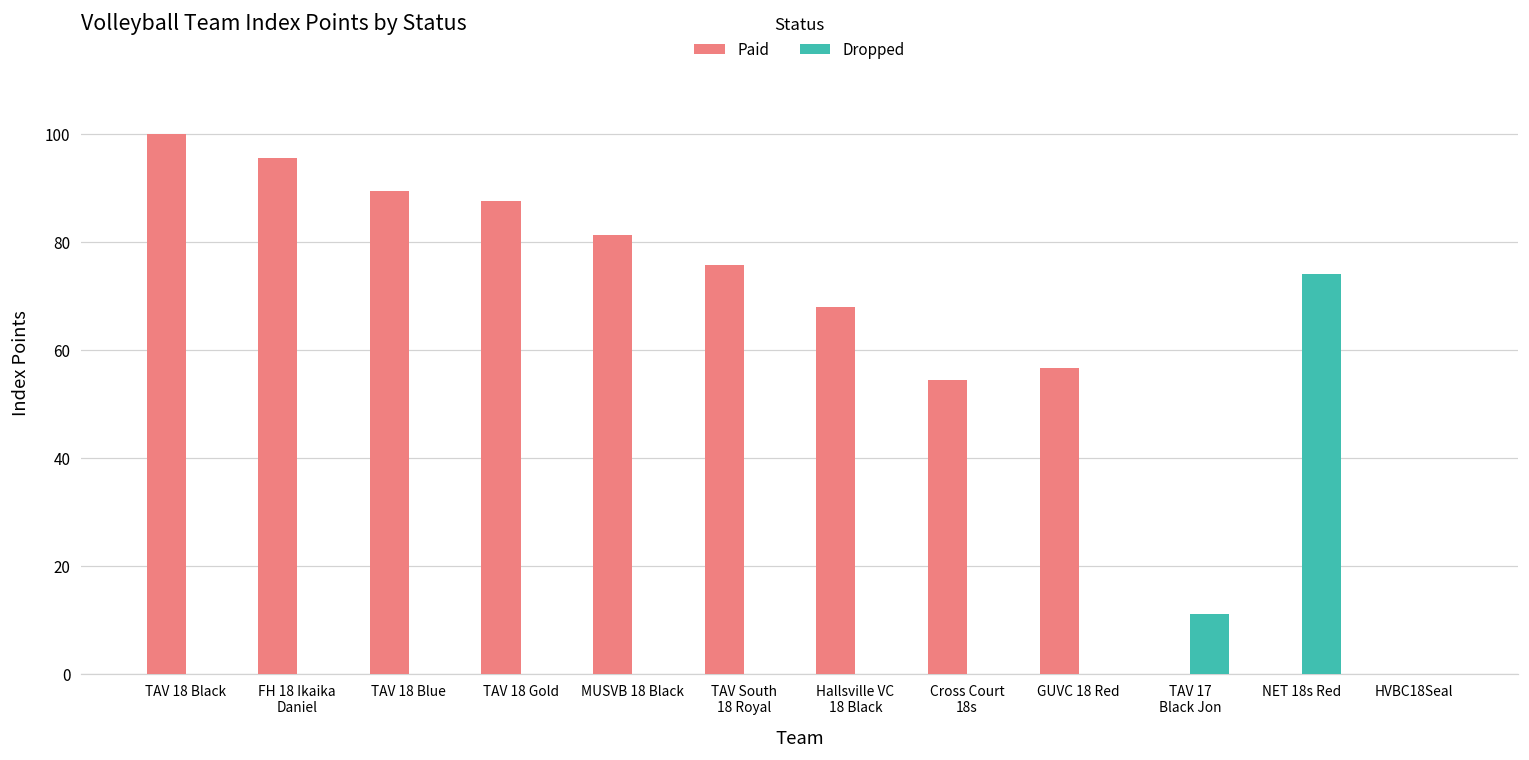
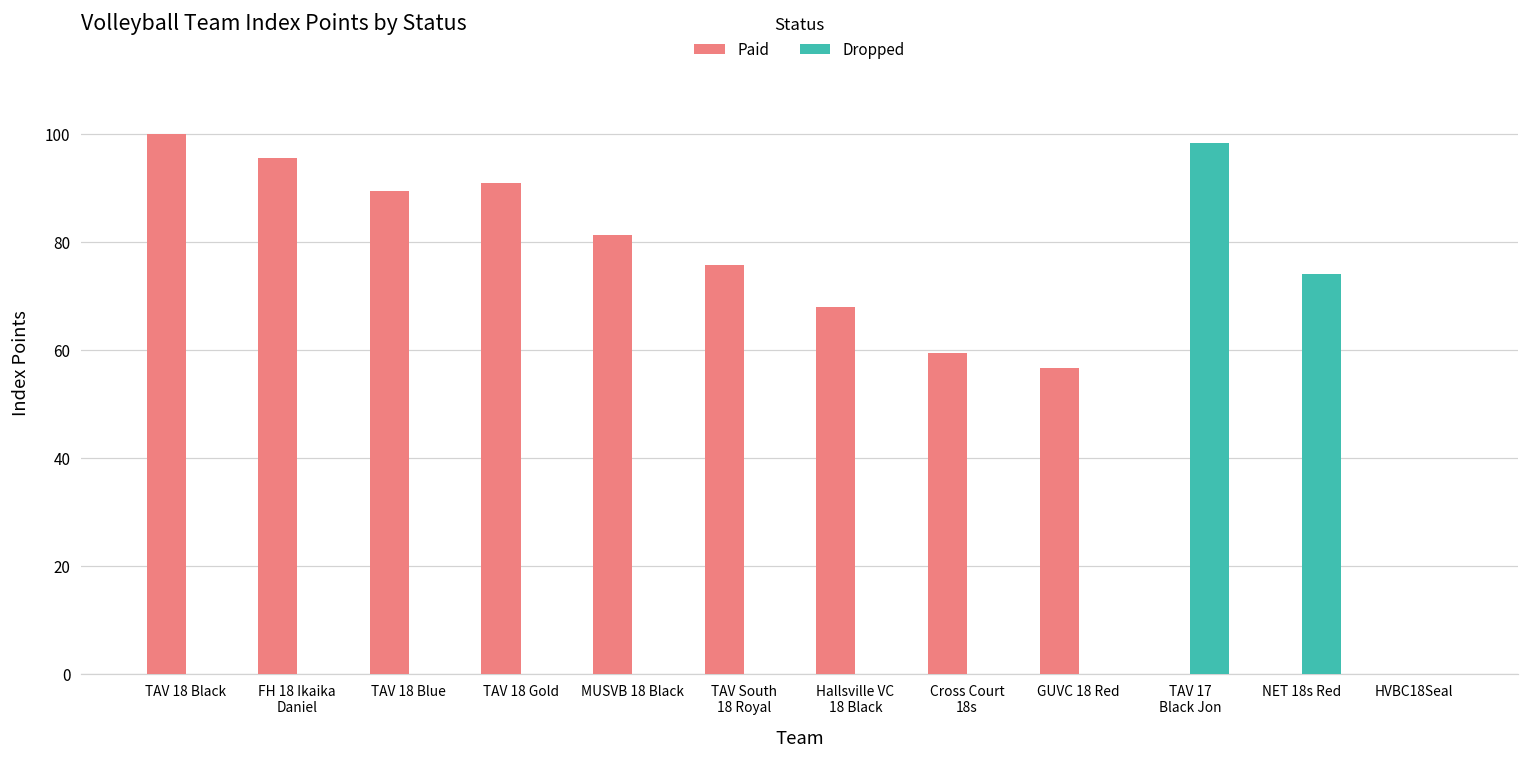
  {
    "Paid": {
      "TAV 18 Black": 100,
      "FH 18 Ikaika Daniel": 95,
      "TAV 18 Blue": 89,
-     "TAV 18 Gold": 88,
+     "TAV 18 Gold": 91,
      "MUSVB 18 Black": 81,
      "TAV South 18 Royal": 76,
      "Hallsville VC 18 Black": 68,
-     "Cross Court 18s": 54,
+     "Cross Court 18s": 59,
      "GUVC 18 Red": 57,
      "TAV 17 Black Jon": 0,
      "NET 18s Red": 0,
      "HVBC18Seal": 0
    },
    "Dropped": {
      "TAV 18 Black": 0,
      "FH 18 Ikaika Daniel": 0,
      "TAV 18 Blue": 0,
      "TAV 18 Gold": 0,
      "MUSVB 18 Black": 0,
      "TAV South 18 Royal": 0,
      "Hallsville VC 18 Black": 0,
      "Cross Court 18s": 0,
      "GUVC 18 Red": 0,
-     "TAV 17 Black Jon": 11,
+     "TAV 17 Black Jon": 98,
      "NET 18s Red": 74,
      "HVBC18Seal": 0
    }
  }
